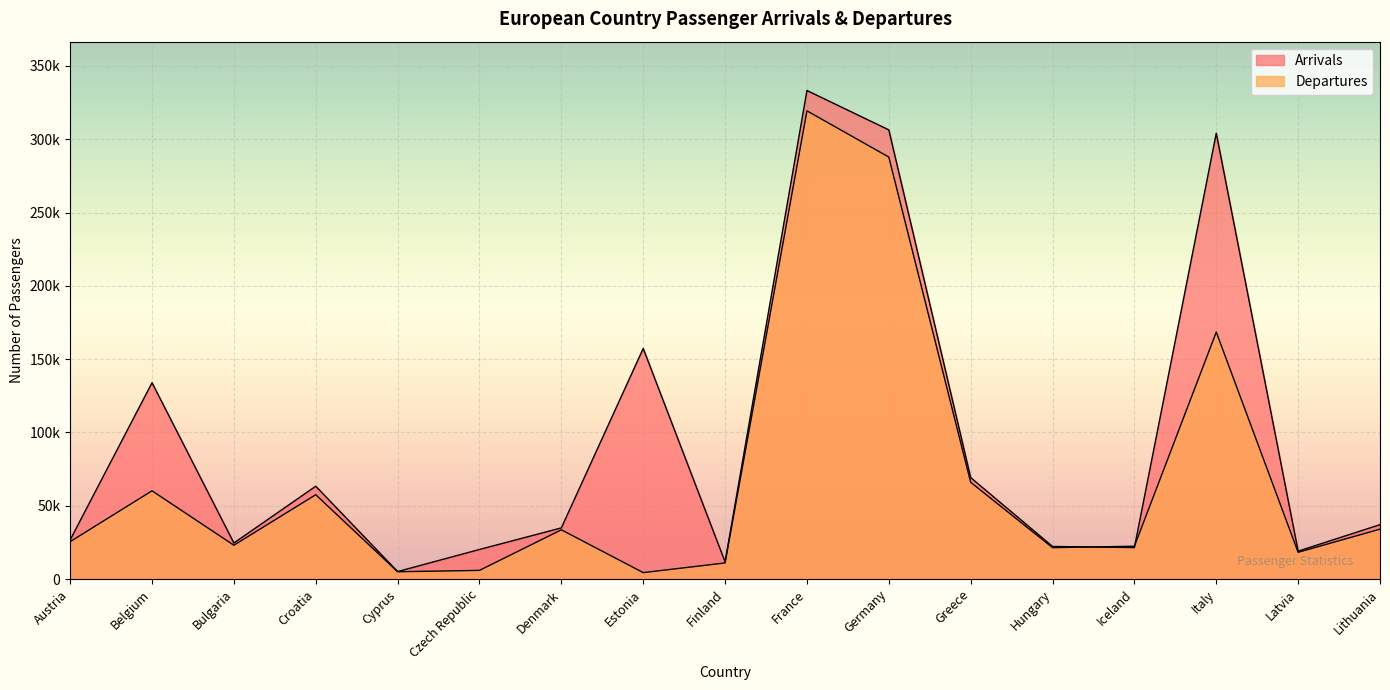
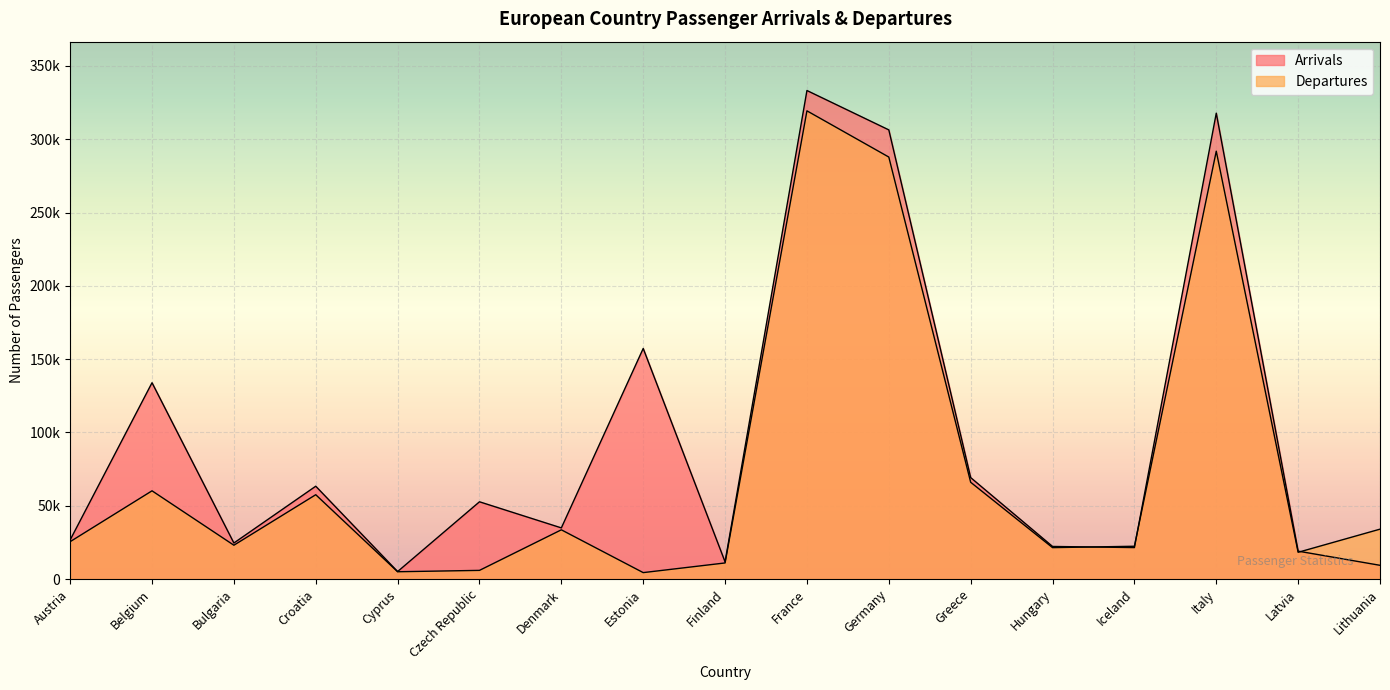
  {
    "Arrivals": {
      "Belgium": 134000,
      "Croatia": 63000,
-     "Czech Republic": 20000,
+     "Czech Republic": 53000,
      "Estonia": 157000,
      "France": 333000,
      "Germany": 306000,
      "Greece": 69000,
-     "Italy": 304000,
-     "Lithuania": 37000
+     "Italy": 318000,
+     "Lithuania": 9000
    },
    "Departures": {
      "Belgium": 60000,
      "Croatia": 58000,
      "Czech Republic": 6000,
      "Estonia": 4000,
      "France": 319000,
      "Germany": 288000,
      "Greece": 66000,
-     "Italy": 168000,
+     "Italy": 292000,
      "Lithuania": 34000
    }
  }
